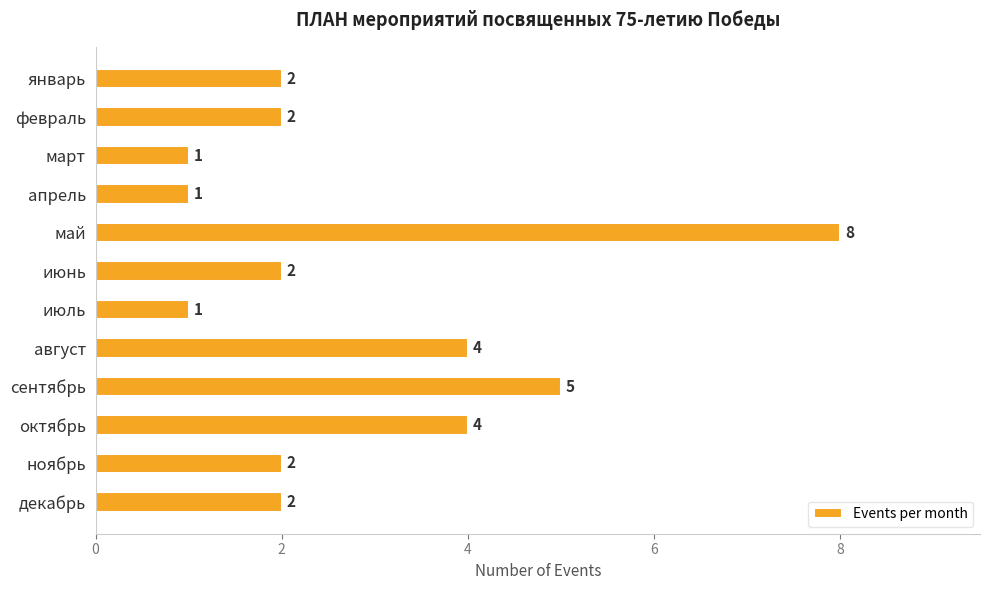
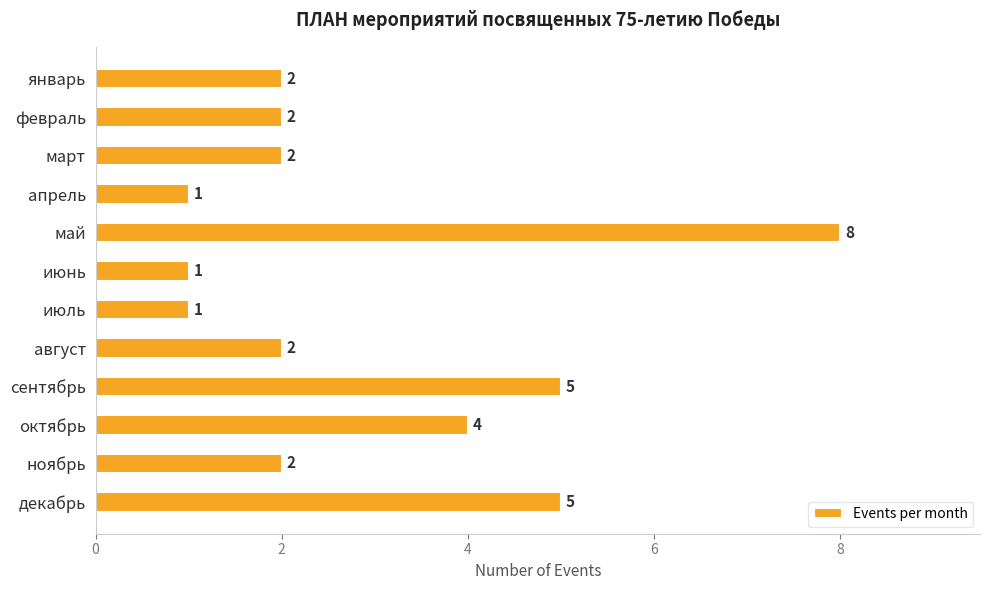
  {
    "январь": 2,
    "февраль": 2,
-   "март": 1,
+   "март": 2,
    "апрель": 1,
    "май": 8,
-   "июнь": 2,
+   "июнь": 1,
    "июль": 1,
-   "август": 4,
+   "август": 2,
    "сентябрь": 5,
    "октябрь": 4,
    "ноябрь": 2,
-   "декабрь": 2
+   "декабрь": 5
  }
